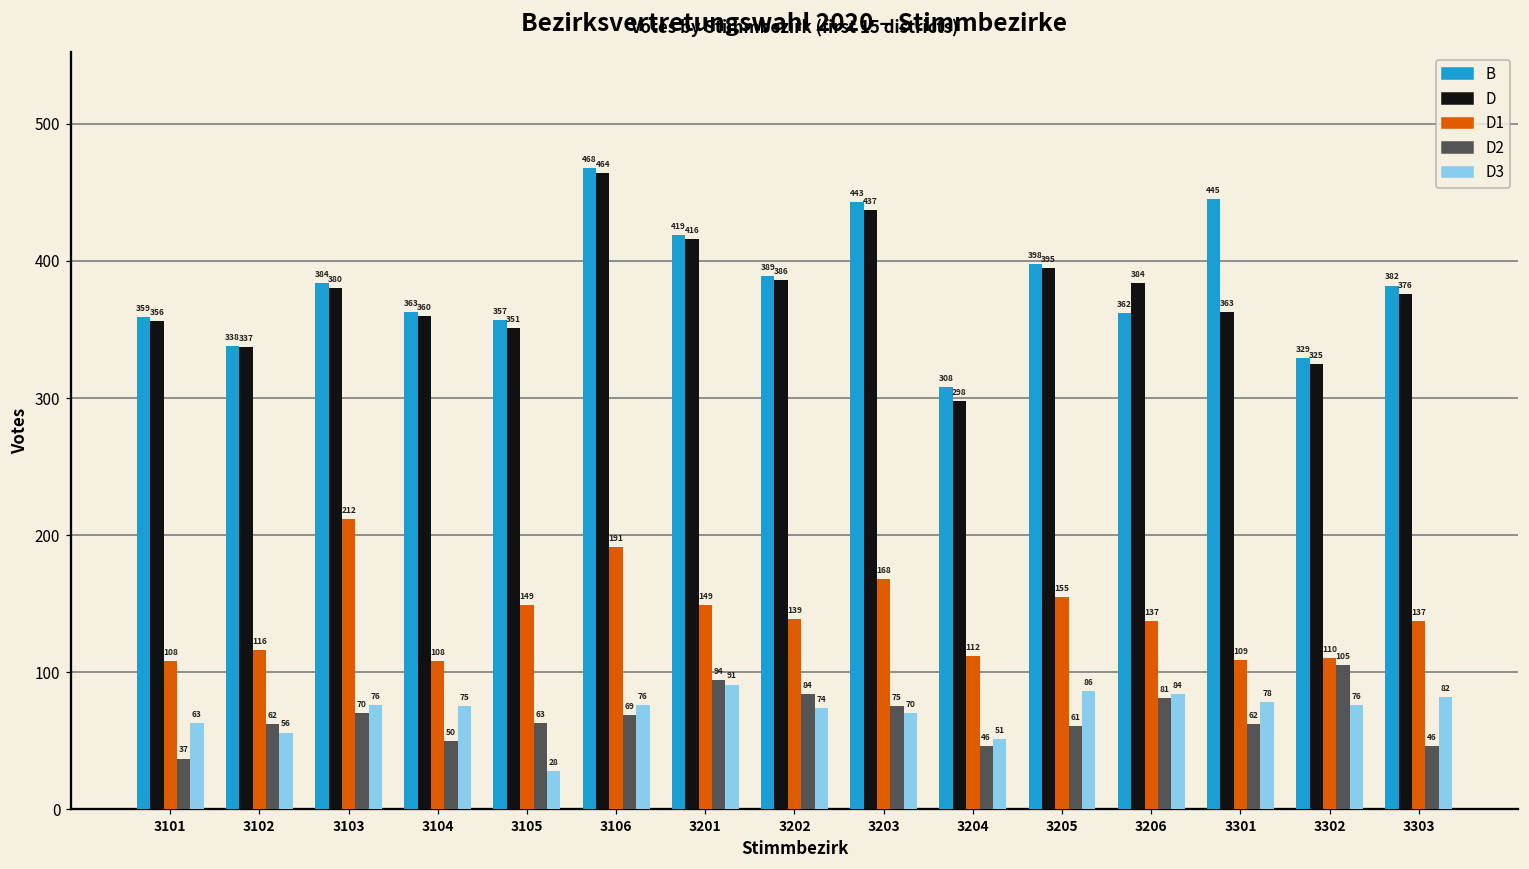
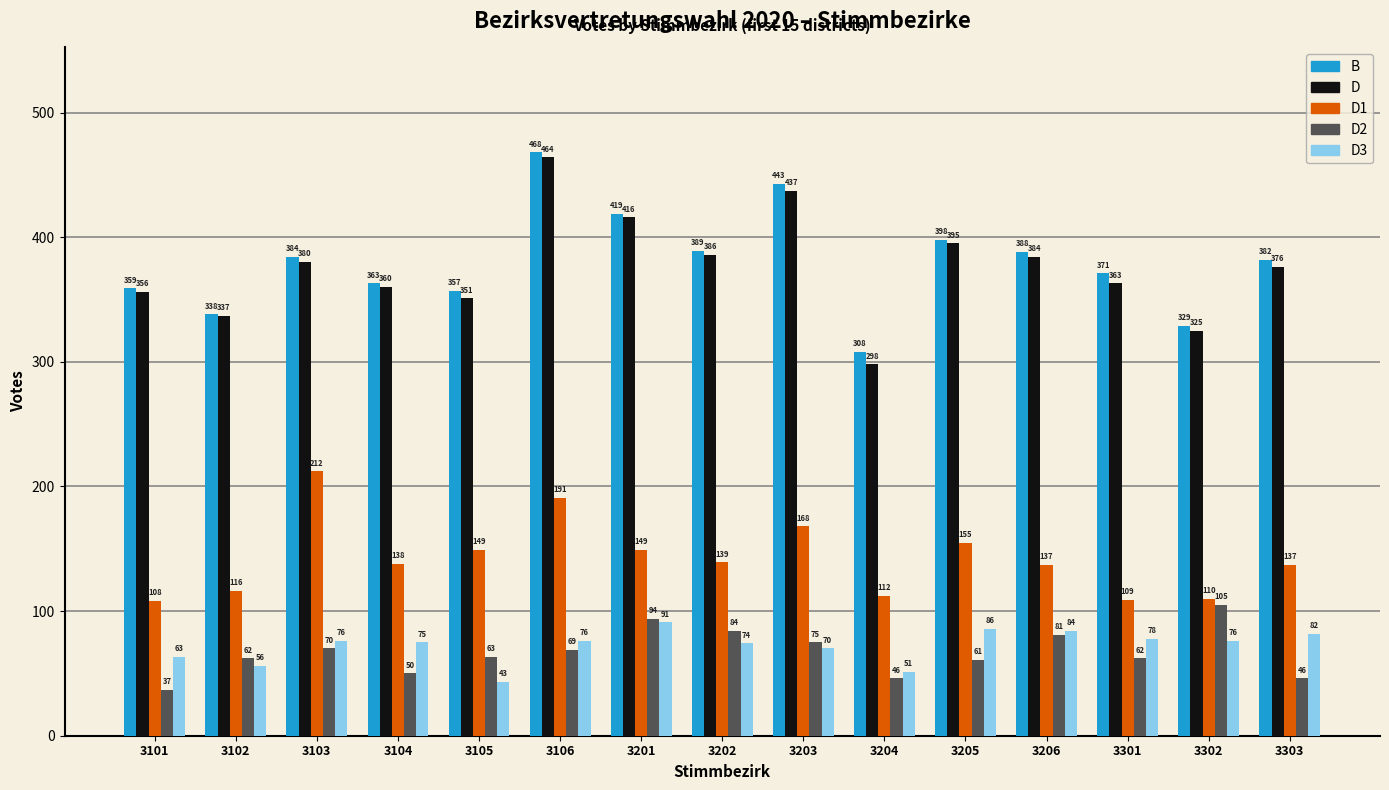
  {
    "B": {
      "3101": 359,
      "3102": 338,
      "3103": 384,
      "3104": 363,
      "3105": 357,
      "3106": 468,
      "3201": 419,
      "3202": 389,
      "3203": 443,
      "3204": 308,
      "3205": 398,
-     "3206": 362,
-     "3301": 445,
+     "3206": 388,
+     "3301": 371,
      "3302": 329,
      "3303": 382
    },
    "D": {
      "3101": 356,
      "3102": 337,
      "3103": 380,
      "3104": 360,
      "3105": 351,
      "3106": 464,
      "3201": 416,
      "3202": 386,
      "3203": 437,
      "3204": 298,
      "3205": 395,
      "3206": 384,
      "3301": 363,
      "3302": 325,
      "3303": 376
    },
    "D1": {
      "3101": 108,
      "3102": 116,
      "3103": 212,
-     "3104": 108,
+     "3104": 138,
      "3105": 149,
      "3106": 191,
      "3201": 149,
      "3202": 139,
      "3203": 168,
      "3204": 112,
      "3205": 155,
      "3206": 137,
      "3301": 109,
      "3302": 110,
      "3303": 137
    },
    "D2": {
      "3101": 37,
      "3102": 62,
      "3103": 70,
      "3104": 50,
      "3105": 63,
      "3106": 69,
      "3201": 94,
      "3202": 84,
      "3203": 75,
      "3204": 46,
      "3205": 61,
      "3206": 81,
      "3301": 62,
      "3302": 105,
      "3303": 46
    },
    "D3": {
      "3101": 63,
      "3102": 56,
      "3103": 76,
      "3104": 75,
-     "3105": 28,
+     "3105": 43,
      "3106": 76,
      "3201": 91,
      "3202": 74,
      "3203": 70,
      "3204": 51,
      "3205": 86,
      "3206": 84,
      "3301": 78,
      "3302": 76,
      "3303": 82
    }
  }
